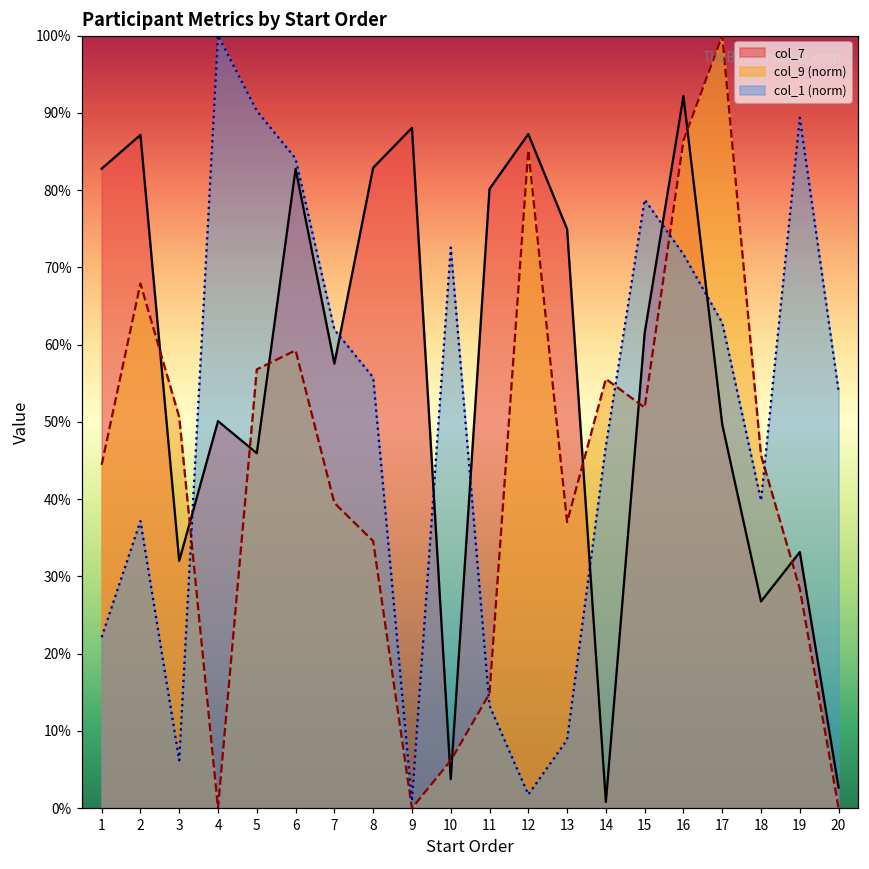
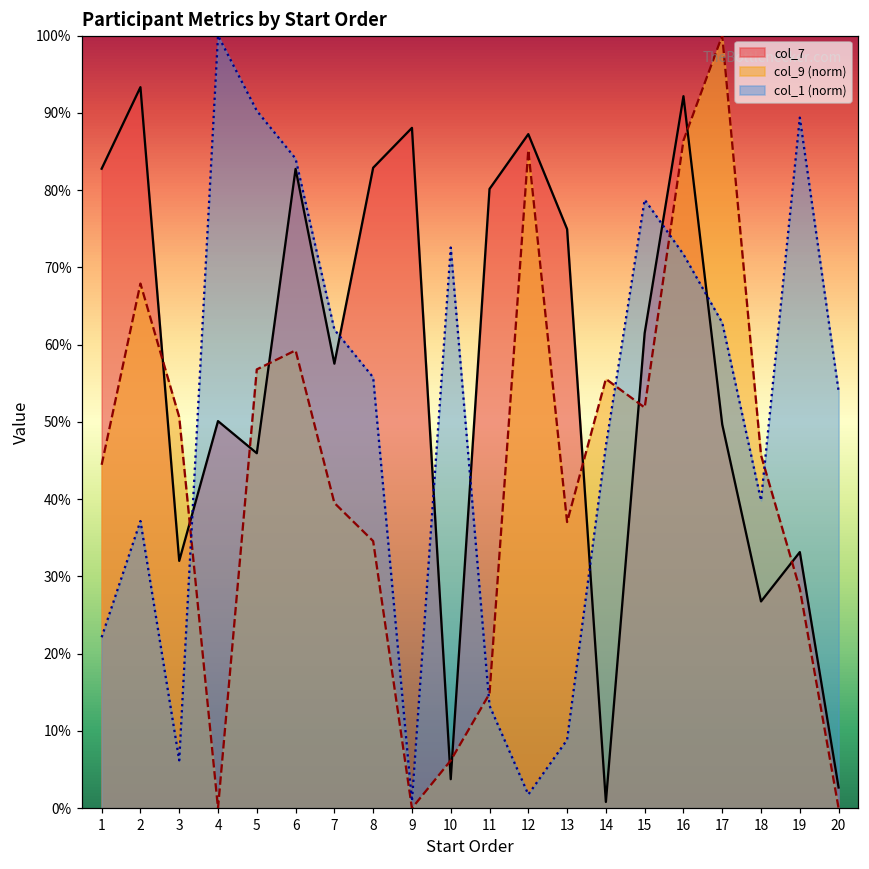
  {
    "col_7": {
      "1": "83%",
-     "2": "87%",
+     "2": "93%",
      "3": "32%",
      "4": "50%",
      "5": "46%",
      "6": "83%",
      "7": "58%",
      "8": "83%",
      "9": "88%",
      "10": "4%",
      "11": "80%",
      "12": "87%",
      "13": "75%",
      "14": "1%",
      "15": "61%",
      "16": "92%",
      "17": "50%",
      "18": "27%",
      "19": "33%",
      "20": "3%"
    },
    "col_9 (norm)": {
      "1": "44%",
      "2": "68%",
      "3": "51%",
      "4": "0%",
      "5": "57%",
      "6": "59%",
      "7": "40%",
      "8": "35%",
      "9": "0%",
      "10": "6%",
      "11": "15%",
      "12": "85%",
      "13": "37%",
      "14": "56%",
      "15": "52%",
      "16": "86%",
      "17": "100%",
      "18": "46%",
      "19": "28%",
      "20": "0%"
    },
    "col_1 (norm)": {
      "1": "22%",
      "2": "37%",
      "3": "6%",
      "4": "100%",
      "5": "90%",
      "6": "84%",
      "7": "62%",
      "8": "56%",
      "9": "1%",
      "10": "73%",
      "11": "13%",
      "12": "2%",
      "13": "9%",
      "14": "47%",
      "15": "79%",
      "16": "72%",
      "17": "63%",
      "18": "40%",
      "19": "89%",
      "20": "54%"
    }
  }
